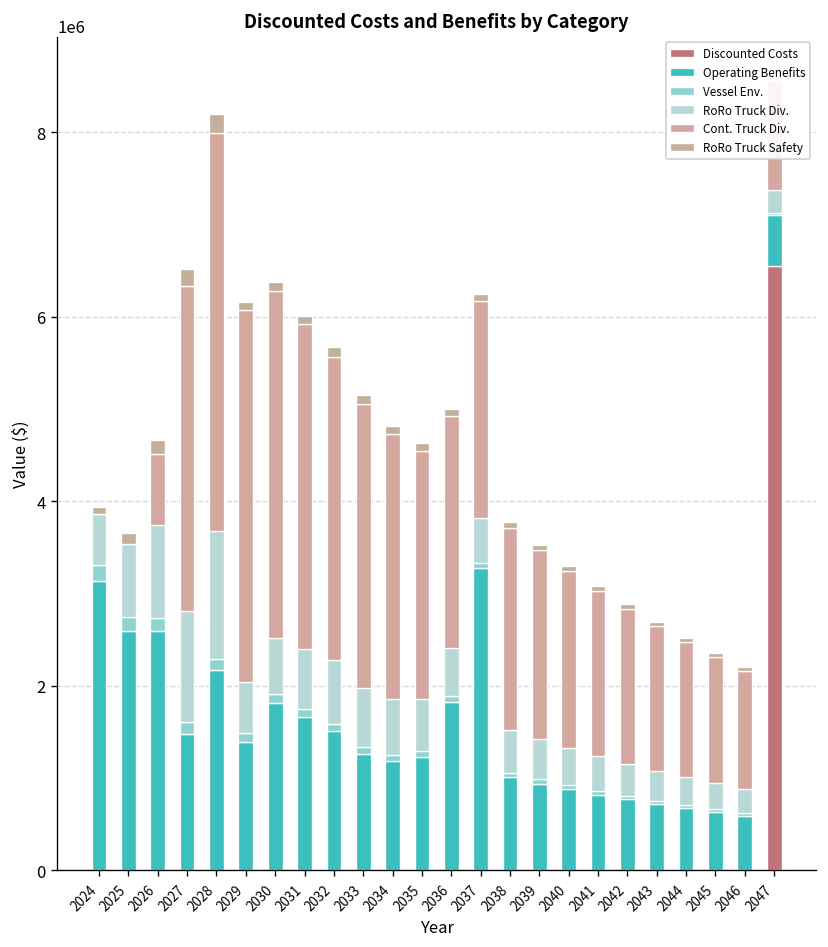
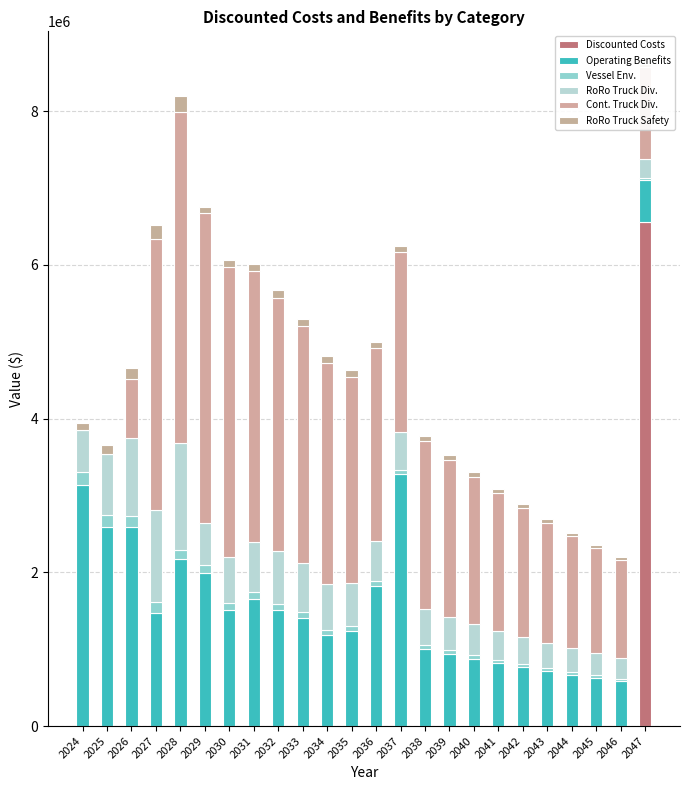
  {
    "Discounted Costs": {
      "2024": 0,
      "2025": 0,
      "2026": 0,
      "2027": 0,
      "2028": 0,
      "2029": 0,
      "2030": 0,
      "2031": 0,
      "2032": 0,
      "2033": 0,
      "2034": 0,
      "2035": 0,
      "2036": 0,
      "2037": 0,
      "2038": 0,
      "2039": 0,
      "2040": 0,
      "2041": 0,
      "2042": 0,
      "2043": 0,
      "2044": 0,
      "2045": 0,
      "2046": 0,
      "2047": 6600000
    },
    "Operating Benefits": {
      "2024": 3100000,
      "2025": 2600000,
      "2026": 2600000,
      "2027": 1500000,
      "2028": 2200000,
-     "2029": 1400000,
-     "2030": 1800000,
+     "2029": 2000000,
+     "2030": 1500000,
      "2031": 1700000,
      "2032": 1500000,
-     "2033": 1300000,
+     "2033": 1400000,
      "2034": 1200000,
      "2035": 1200000,
      "2036": 1800000,
      "2037": 3300000,
      "2038": 1000000,
      "2039": 900000,
      "2040": 900000,
      "2041": 800000,
      "2042": 800000,
      "2043": 700000,
      "2044": 700000,
      "2045": 600000,
      "2046": 600000,
      "2047": 500000
    }
  }
